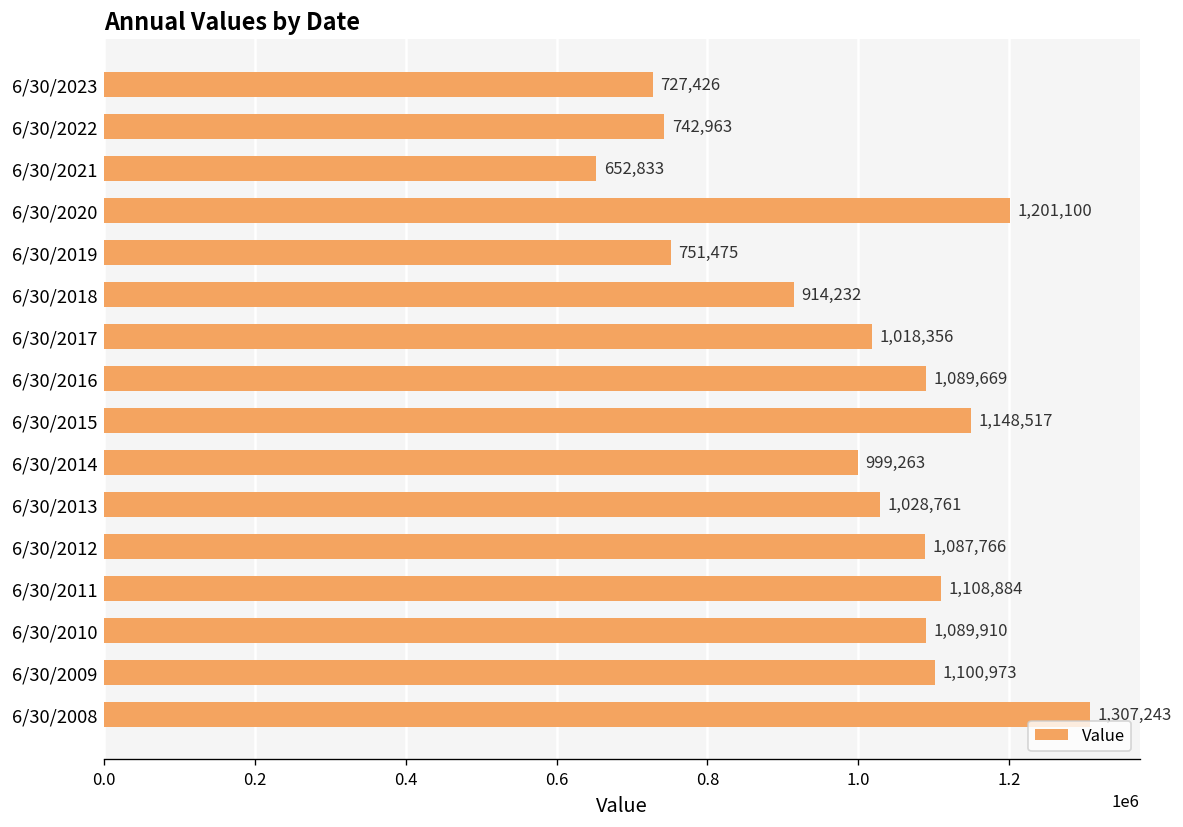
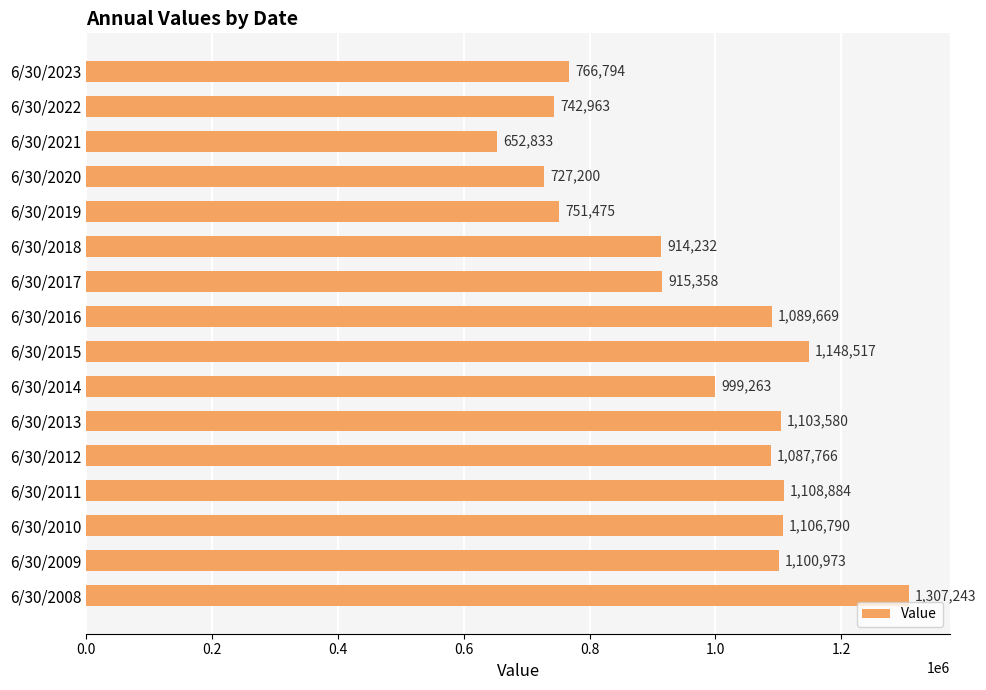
  {
-   "6/30/2023": "727,426",
+   "6/30/2023": "766,794",
    "6/30/2022": "742,963",
    "6/30/2021": "652,833",
-   "6/30/2020": "1,201,100",
+   "6/30/2020": "727,200",
    "6/30/2019": "751,475",
    "6/30/2018": "914,232",
-   "6/30/2017": "1,018,356",
+   "6/30/2017": "915,358",
    "6/30/2016": "1,089,669",
    "6/30/2015": "1,148,517",
    "6/30/2014": "999,263",
-   "6/30/2013": "1,028,761",
+   "6/30/2013": "1,103,580",
    "6/30/2012": "1,087,766",
    "6/30/2011": "1,108,884",
-   "6/30/2010": "1,089,910",
+   "6/30/2010": "1,106,790",
    "6/30/2009": "1,100,973"
  }
